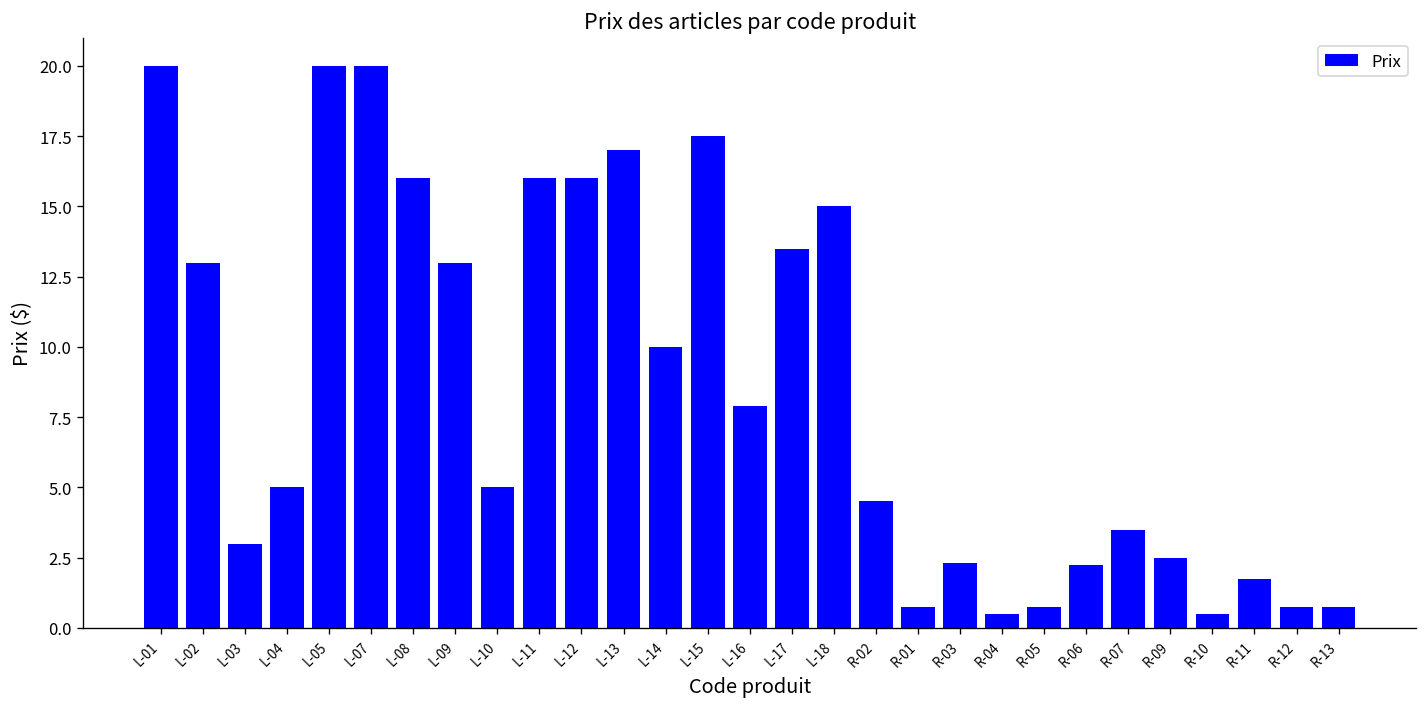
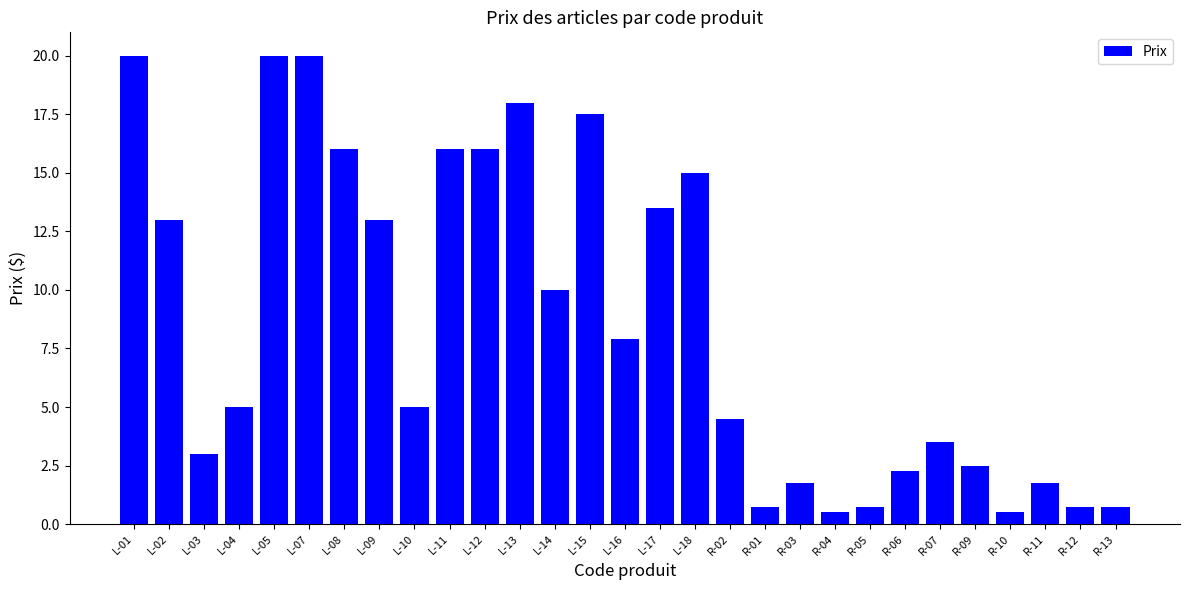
  {
    "L-01": 20.0,
    "L-02": 13.0,
    "L-03": 3.0,
    "L-04": 5.0,
    "L-05": 20.0,
    "L-07": 20.0,
    "L-08": 16.0,
    "L-09": 13.0,
    "L-10": 5.0,
    "L-11": 16.0,
    "L-12": 16.0,
-   "L-13": 17,
+   "L-13": 18,
    "L-14": 10.0,
    "L-15": 17.5,
    "L-16": 7.9,
    "L-17": 13.5,
    "L-18": 15.0,
    "R-02": 4.5,
    "R-01": 0.8,
-   "R-03": 2.3,
+   "R-03": 1.8,
    "R-04": 0.5,
    "R-05": 0.8,
    "R-06": 2.3,
    "R-07": 3.5,
    "R-09": 2.5,
    "R-10": 0.5,
    "R-11": 1.8,
    "R-12": 0.8,
    "R-13": 0.8
  }
